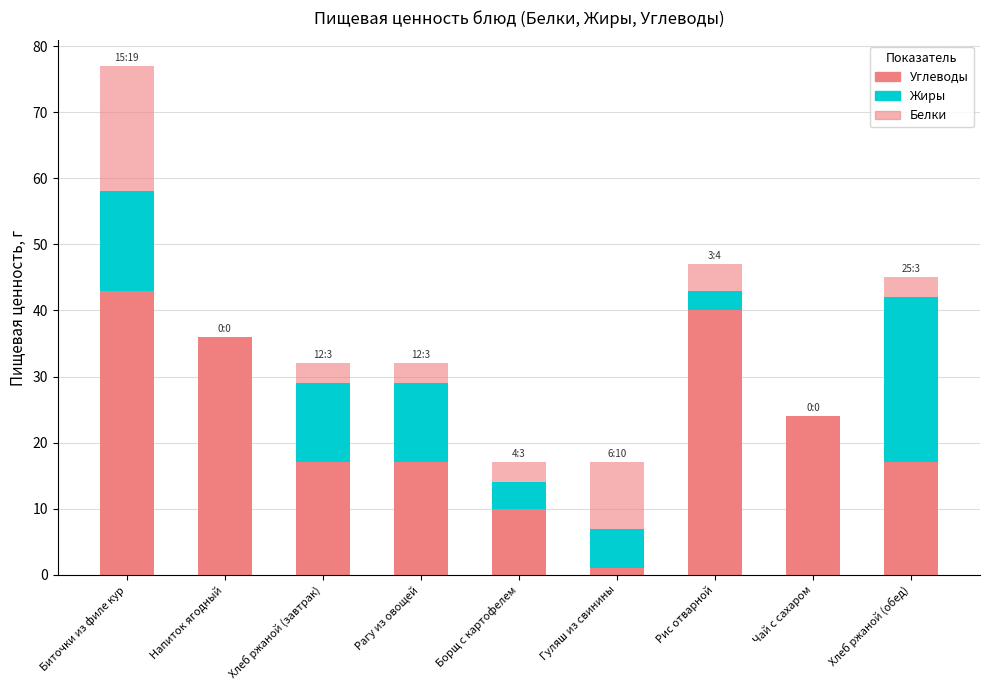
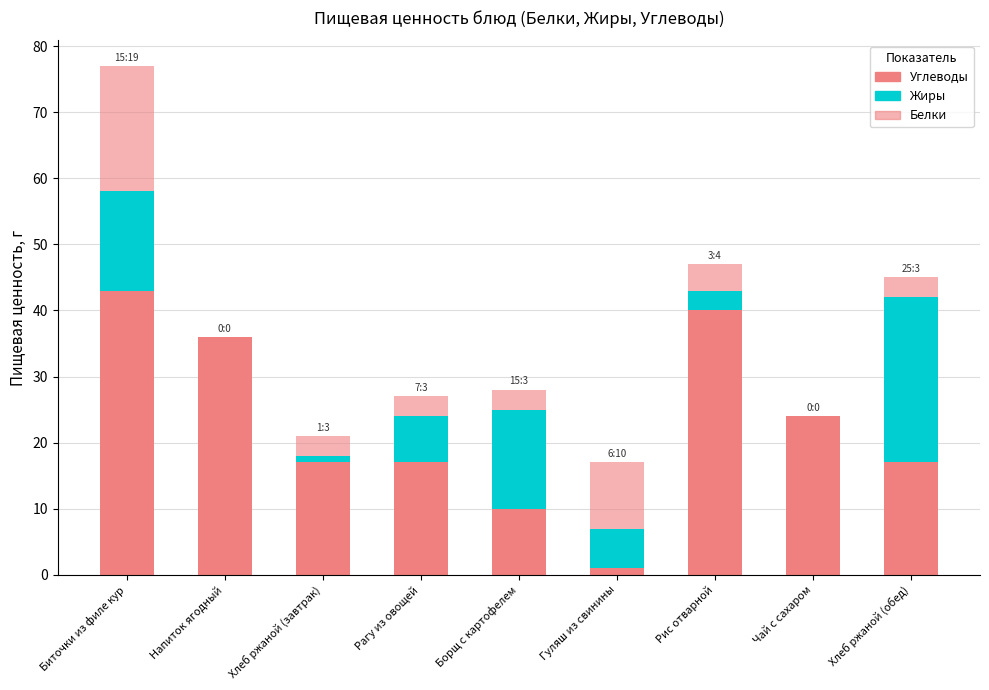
  {
    "Жиры": {
      "Напиток ягодный": "0:0",
-     "Хлеб ржаной (завтрак)": "12:3",
-     "Рагу из овощей": "12:3",
-     "Борщ с картофелем": "4:3",
+     "Хлеб ржаной (завтрак)": "1:3",
+     "Рагу из овощей": "7:3",
+     "Борщ с картофелем": "15:3",
      "Чай с сахаром": "0:0",
      "Хлеб ржаной (обед)": "25:3"
    }
  }
